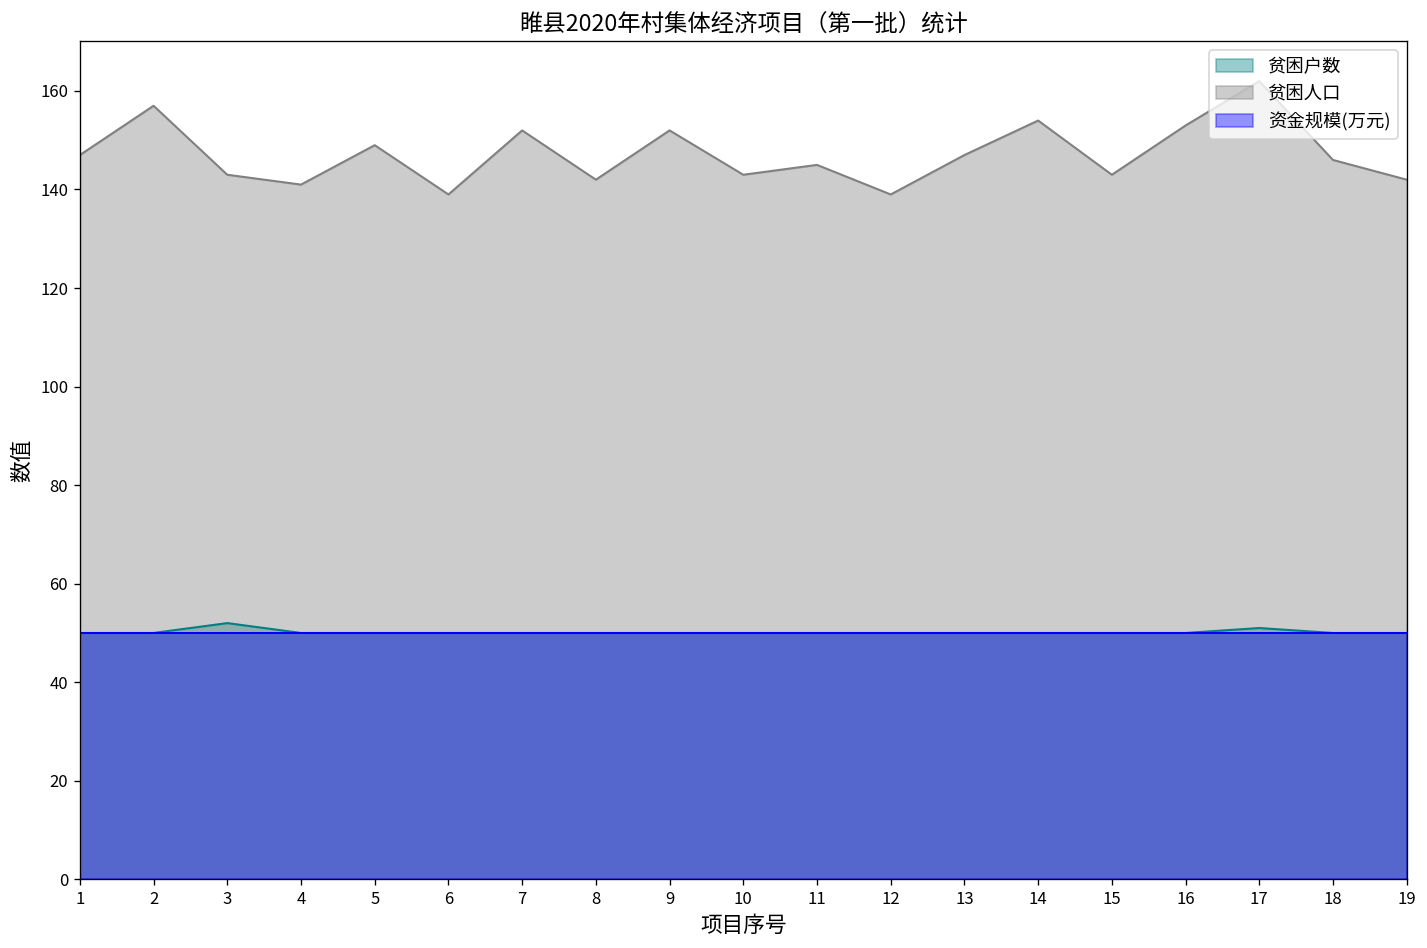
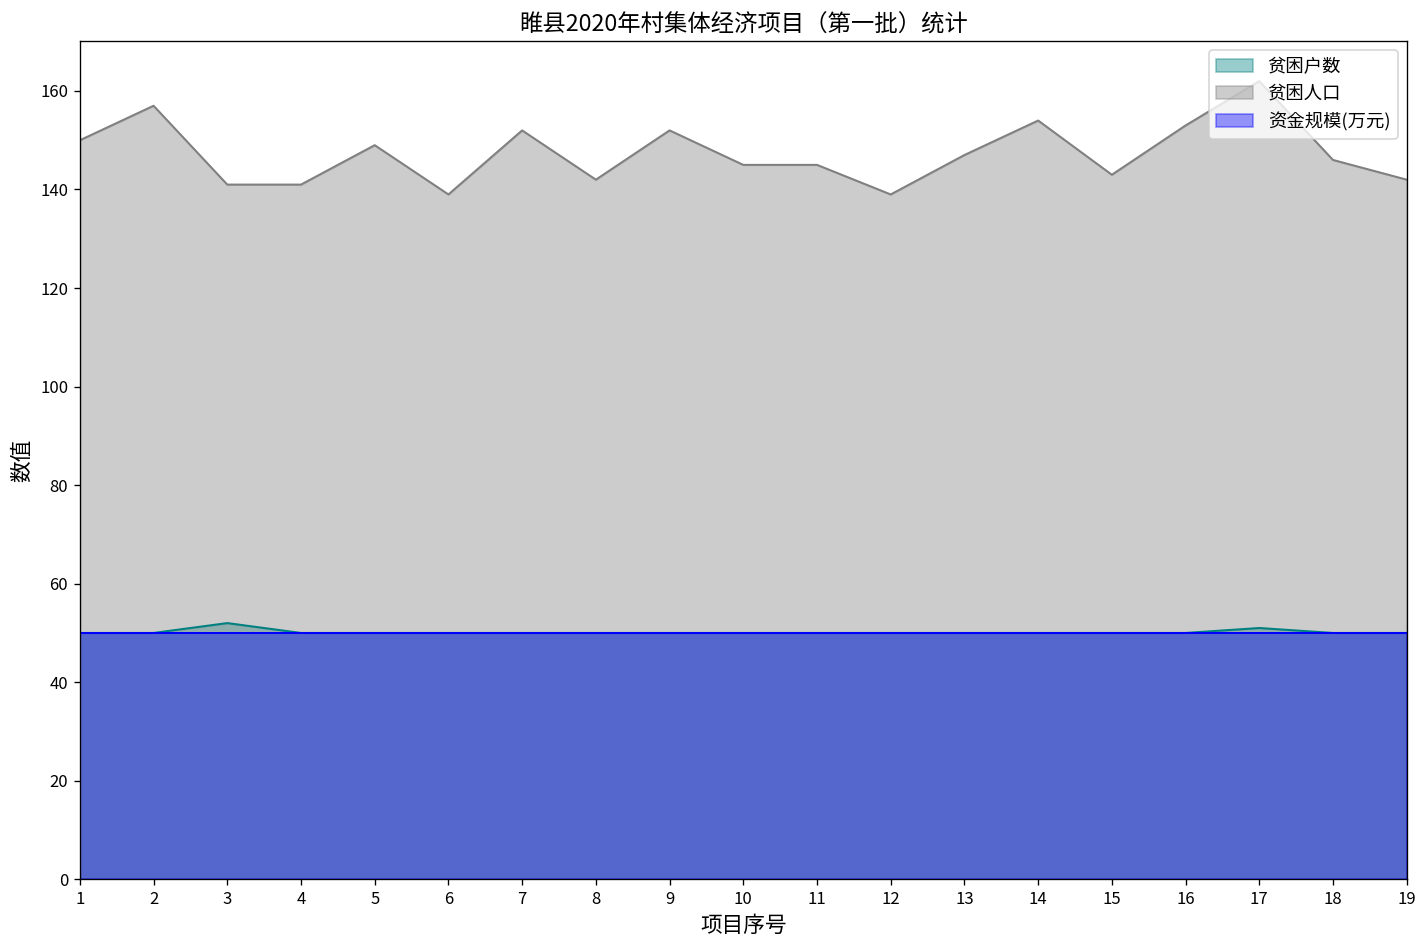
  {
    "贫困户数": {
      "3": 52,
      "17": 51
    },
    "贫困人口": {
-     "1": 147,
+     "1": 150,
      "2": 157,
-     "3": 143,
+     "3": 141,
      "4": 141,
      "5": 149,
      "6": 139,
      "7": 152,
      "8": 142,
      "9": 152,
-     "10": 143,
+     "10": 145,
      "11": 145,
      "12": 139,
      "13": 147,
      "14": 154,
      "15": 143,
      "16": 153,
      "18": 146,
      "19": 142
    },
    "资金规模(万元)": {
      "3": 50,
      "17": 50
    }
  }
